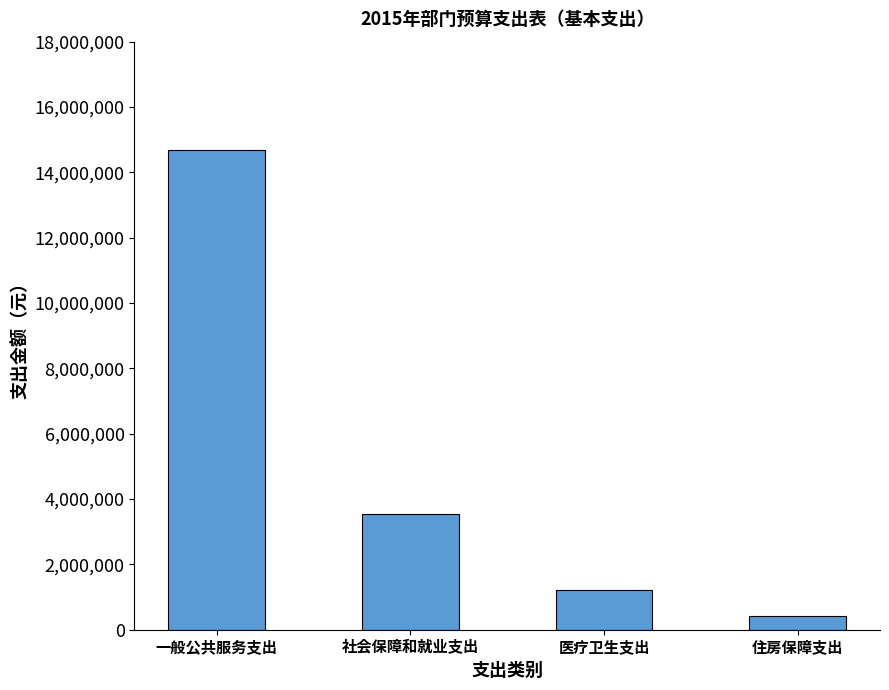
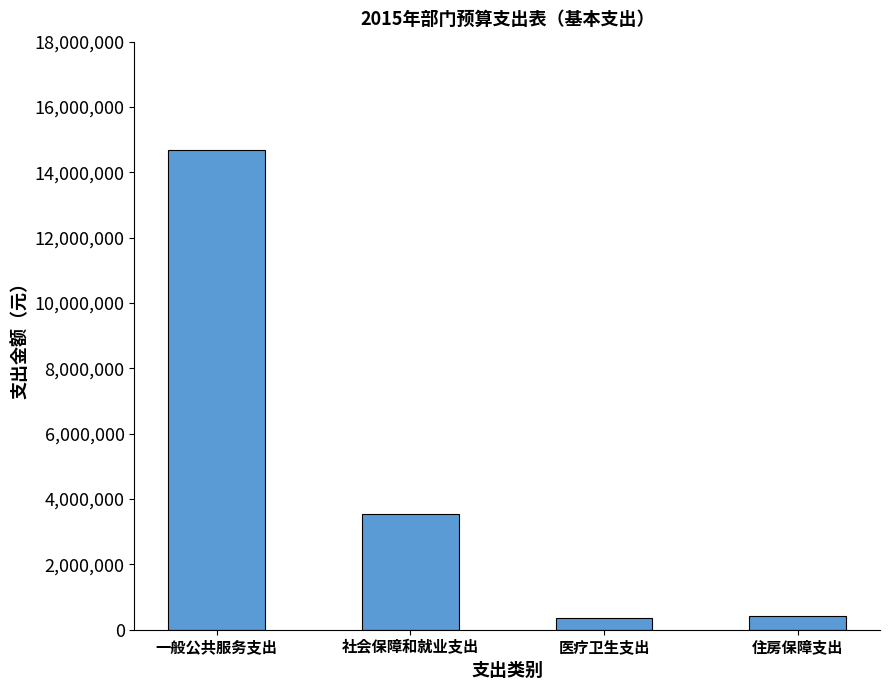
  {
    "一般公共服务支出": "14,700,000",
    "社会保障和就业支出": "3,500,000",
-   "医疗卫生支出": "1,200,000",
+   "医疗卫生支出": "400,000",
    "住房保障支出": "400,000"
  }
